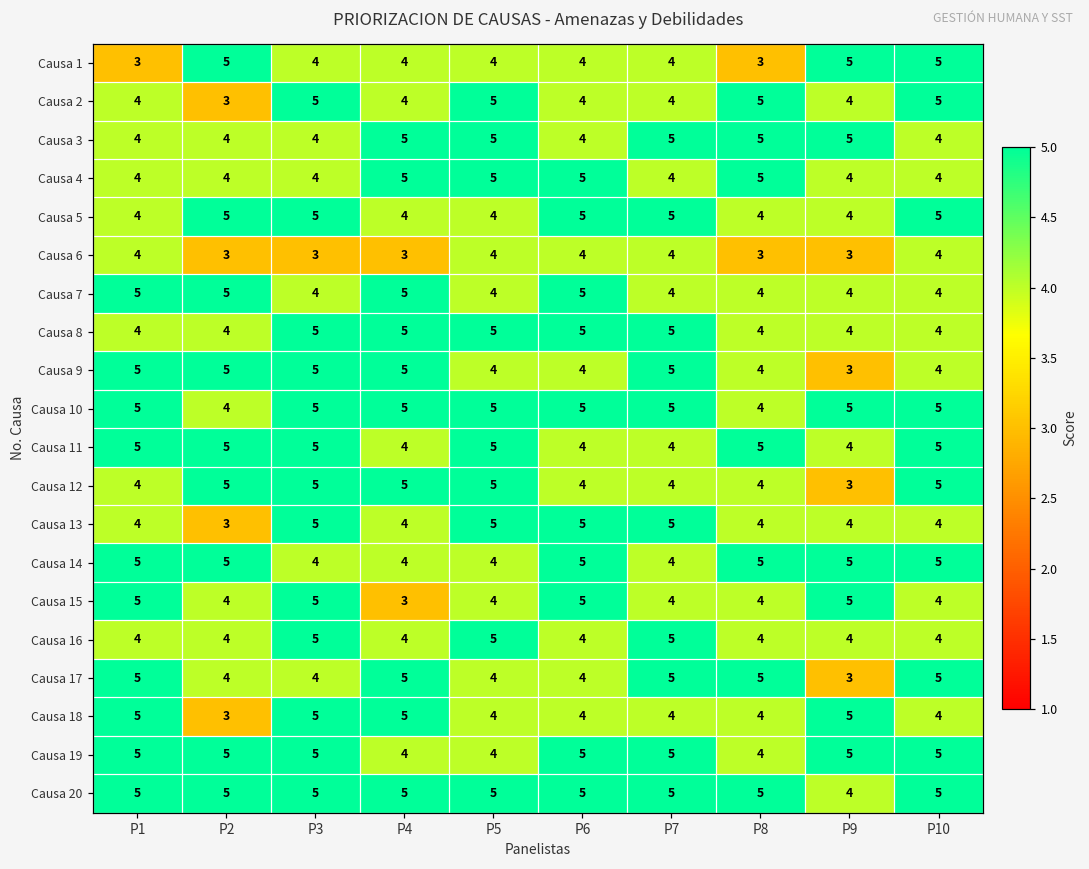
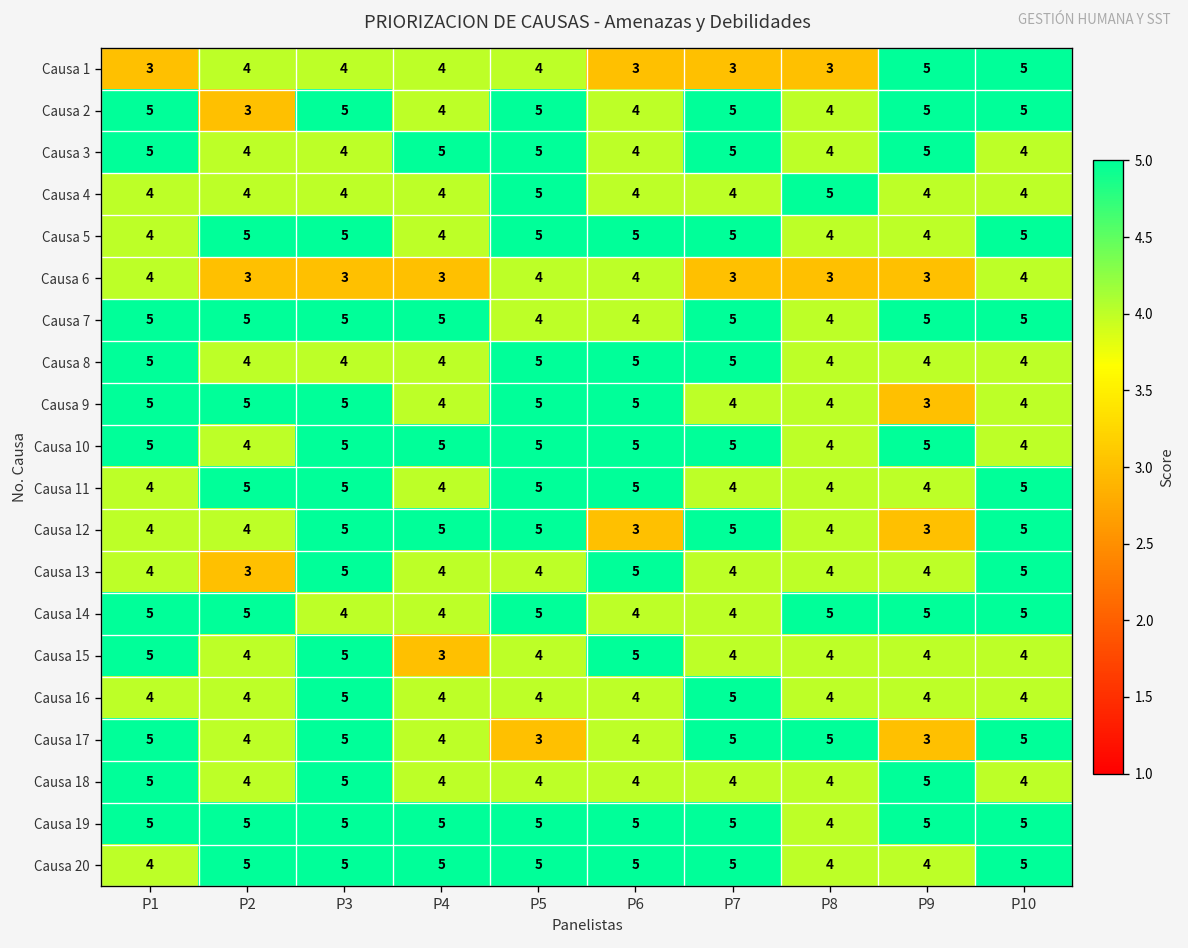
  {
    "Causa 1": {
      "P1": 3,
-     "P2": 5,
+     "P2": 4,
      "P3": 4,
      "P4": 4,
      "P5": 4,
-     "P6": 4,
-     "P7": 4,
+     "P6": 3,
+     "P7": 3,
      "P8": 3,
      "P9": 5,
      "P10": 5
    },
    "Causa 2": {
-     "P1": 4,
+     "P1": 5,
      "P2": 3,
      "P3": 5,
      "P4": 4,
      "P5": 5,
      "P6": 4,
-     "P7": 4,
-     "P8": 5,
-     "P9": 4,
+     "P7": 5,
+     "P8": 4,
+     "P9": 5,
      "P10": 5
    },
    "Causa 3": {
-     "P1": 4,
+     "P1": 5,
      "P2": 4,
      "P3": 4,
      "P4": 5,
      "P5": 5,
      "P6": 4,
      "P7": 5,
-     "P8": 5,
+     "P8": 4,
      "P9": 5,
      "P10": 4
    },
    "Causa 4": {
      "P1": 4,
      "P2": 4,
      "P3": 4,
-     "P4": 5,
+     "P4": 4,
      "P5": 5,
-     "P6": 5,
+     "P6": 4,
      "P7": 4,
      "P8": 5,
      "P9": 4,
      "P10": 4
    },
    "Causa 5": {
      "P1": 4,
      "P2": 5,
      "P3": 5,
      "P4": 4,
-     "P5": 4,
+     "P5": 5,
      "P6": 5,
      "P7": 5,
      "P8": 4,
      "P9": 4,
      "P10": 5
    },
    "Causa 6": {
      "P1": 4,
      "P2": 3,
      "P3": 3,
      "P4": 3,
      "P5": 4,
      "P6": 4,
-     "P7": 4,
+     "P7": 3,
      "P8": 3,
      "P9": 3,
      "P10": 4
    },
    "Causa 7": {
      "P1": 5,
      "P2": 5,
-     "P3": 4,
+     "P3": 5,
      "P4": 5,
      "P5": 4,
-     "P6": 5,
-     "P7": 4,
+     "P6": 4,
+     "P7": 5,
      "P8": 4,
-     "P9": 4,
-     "P10": 4
+     "P9": 5,
+     "P10": 5
    },
    "Causa 8": {
-     "P1": 4,
+     "P1": 5,
      "P2": 4,
-     "P3": 5,
-     "P4": 5,
+     "P3": 4,
+     "P4": 4,
      "P5": 5,
      "P6": 5,
      "P7": 5,
      "P8": 4,
      "P9": 4,
      "P10": 4
    },
    "Causa 9": {
      "P1": 5,
      "P2": 5,
      "P3": 5,
-     "P4": 5,
-     "P5": 4,
-     "P6": 4,
-     "P7": 5,
+     "P4": 4,
+     "P5": 5,
+     "P6": 5,
+     "P7": 4,
      "P8": 4,
      "P9": 3,
      "P10": 4
    },
    "Causa 10": {
      "P1": 5,
      "P2": 4,
      "P3": 5,
      "P4": 5,
      "P5": 5,
      "P6": 5,
      "P7": 5,
      "P8": 4,
      "P9": 5,
-     "P10": 5
+     "P10": 4
    },
    "Causa 11": {
-     "P1": 5,
+     "P1": 4,
      "P2": 5,
      "P3": 5,
      "P4": 4,
      "P5": 5,
-     "P6": 4,
+     "P6": 5,
      "P7": 4,
-     "P8": 5,
+     "P8": 4,
      "P9": 4,
      "P10": 5
    },
    "Causa 12": {
      "P1": 4,
-     "P2": 5,
+     "P2": 4,
      "P3": 5,
      "P4": 5,
      "P5": 5,
-     "P6": 4,
-     "P7": 4,
+     "P6": 3,
+     "P7": 5,
      "P8": 4,
      "P9": 3,
      "P10": 5
    },
    "Causa 13": {
      "P1": 4,
      "P2": 3,
      "P3": 5,
      "P4": 4,
-     "P5": 5,
+     "P5": 4,
      "P6": 5,
-     "P7": 5,
+     "P7": 4,
      "P8": 4,
      "P9": 4,
-     "P10": 4
+     "P10": 5
    },
    "Causa 14": {
      "P1": 5,
      "P2": 5,
      "P3": 4,
      "P4": 4,
-     "P5": 4,
-     "P6": 5,
+     "P5": 5,
+     "P6": 4,
      "P7": 4,
      "P8": 5,
      "P9": 5,
      "P10": 5
    },
    "Causa 15": {
      "P1": 5,
      "P2": 4,
      "P3": 5,
      "P4": 3,
      "P5": 4,
      "P6": 5,
      "P7": 4,
      "P8": 4,
-     "P9": 5,
+     "P9": 4,
      "P10": 4
    },
    "Causa 16": {
      "P1": 4,
      "P2": 4,
      "P3": 5,
      "P4": 4,
-     "P5": 5,
+     "P5": 4,
      "P6": 4,
      "P7": 5,
      "P8": 4,
      "P9": 4,
      "P10": 4
    },
    "Causa 17": {
      "P1": 5,
      "P2": 4,
-     "P3": 4,
-     "P4": 5,
-     "P5": 4,
+     "P3": 5,
+     "P4": 4,
+     "P5": 3,
      "P6": 4,
      "P7": 5,
      "P8": 5,
      "P9": 3,
      "P10": 5
    },
    "Causa 18": {
      "P1": 5,
-     "P2": 3,
+     "P2": 4,
      "P3": 5,
-     "P4": 5,
+     "P4": 4,
      "P5": 4,
      "P6": 4,
      "P7": 4,
      "P8": 4,
      "P9": 5,
      "P10": 4
    },
    "Causa 19": {
      "P1": 5,
      "P2": 5,
      "P3": 5,
-     "P4": 4,
-     "P5": 4,
+     "P4": 5,
+     "P5": 5,
      "P6": 5,
      "P7": 5,
      "P8": 4,
      "P9": 5,
      "P10": 5
    },
    "Causa 20": {
-     "P1": 5,
+     "P1": 4,
      "P2": 5,
      "P3": 5,
      "P4": 5,
      "P5": 5,
      "P6": 5,
      "P7": 5,
-     "P8": 5,
+     "P8": 4,
      "P9": 4,
      "P10": 5
    }
  }
